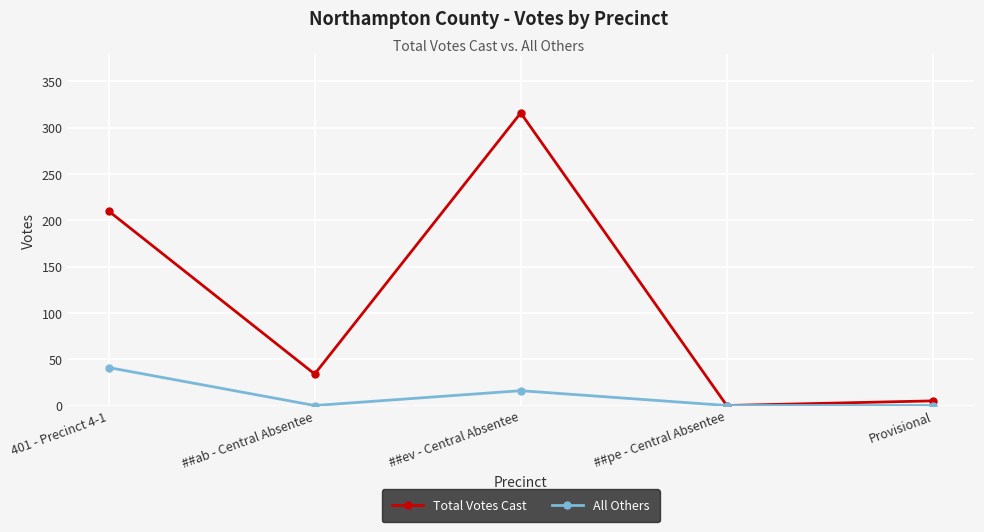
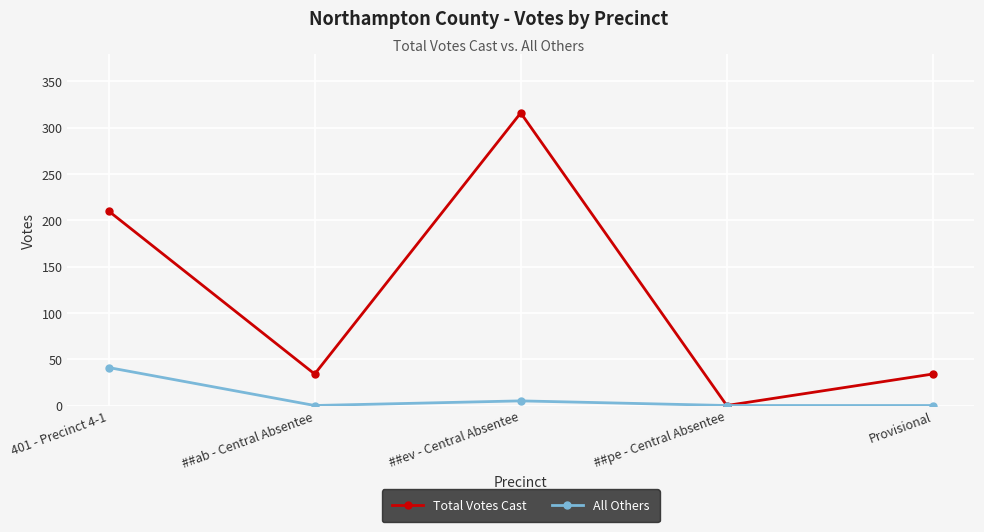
  {
    "Total Votes Cast": {
      "401 - Precinct 4-1": 210,
      "##ab - Central Absentee": 30,
      "##ev - Central Absentee": 320,
-     "Provisional": 10
+     "Provisional": 30
    },
    "All Others": {
      "401 - Precinct 4-1": 40,
      "##ab - Central Absentee": 0,
-     "##ev - Central Absentee": 20,
+     "##ev - Central Absentee": 10,
      "Provisional": 0
    }
  }
